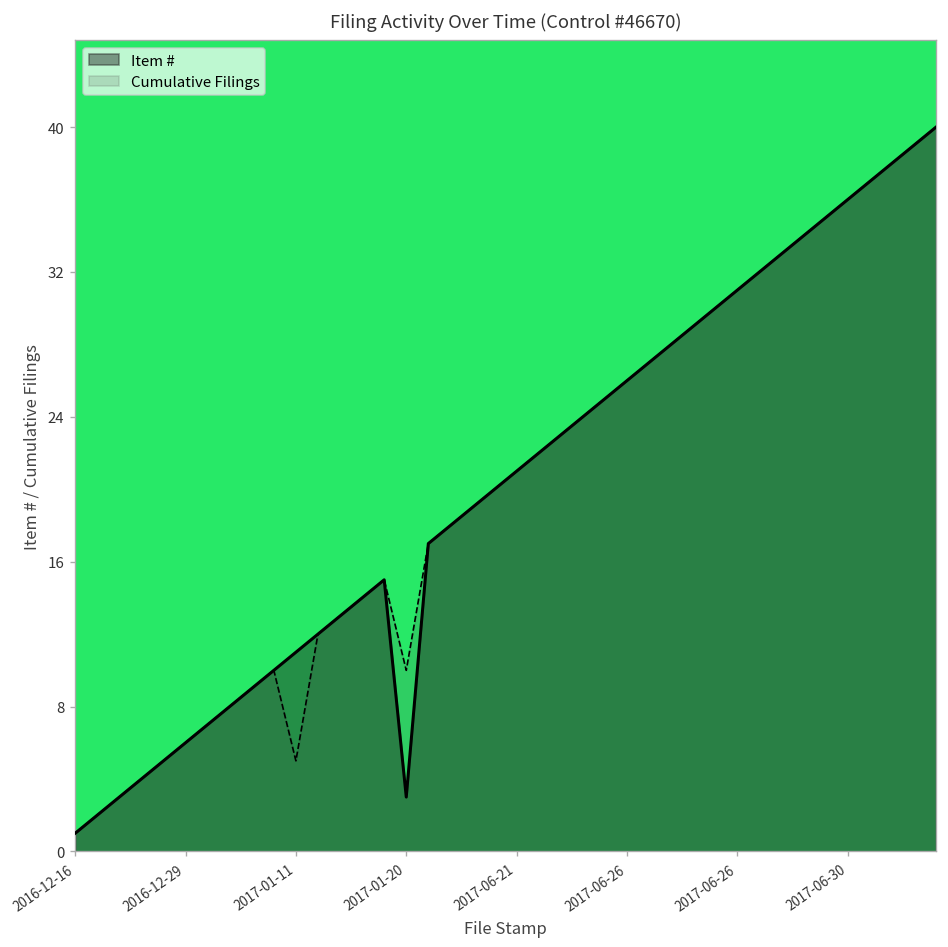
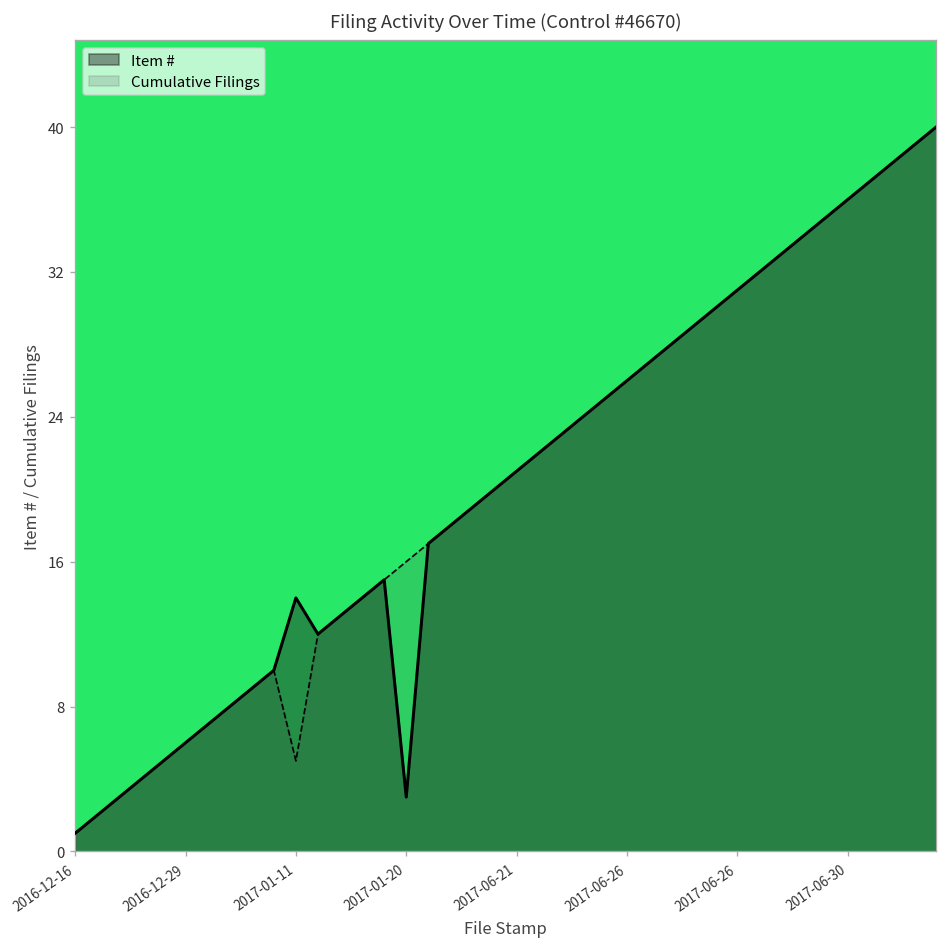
  {
    "Item #": {
-     "2017-01-11": 11,
+     "2017-01-11": 14,
      "2017-01-20": 3
    },
    "Cumulative Filings": {
      "2017-01-11": 5,
-     "2017-01-20": 10
+     "2017-01-20": 16
    }
  }
